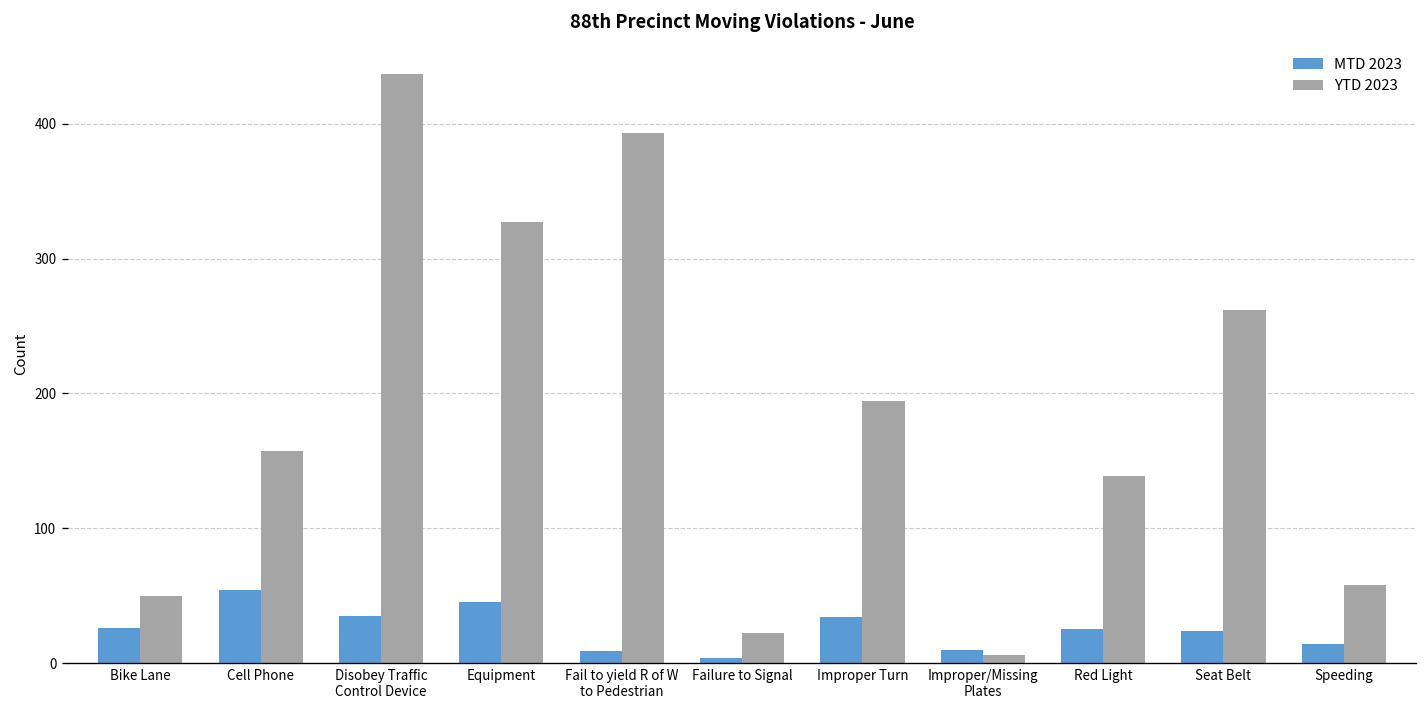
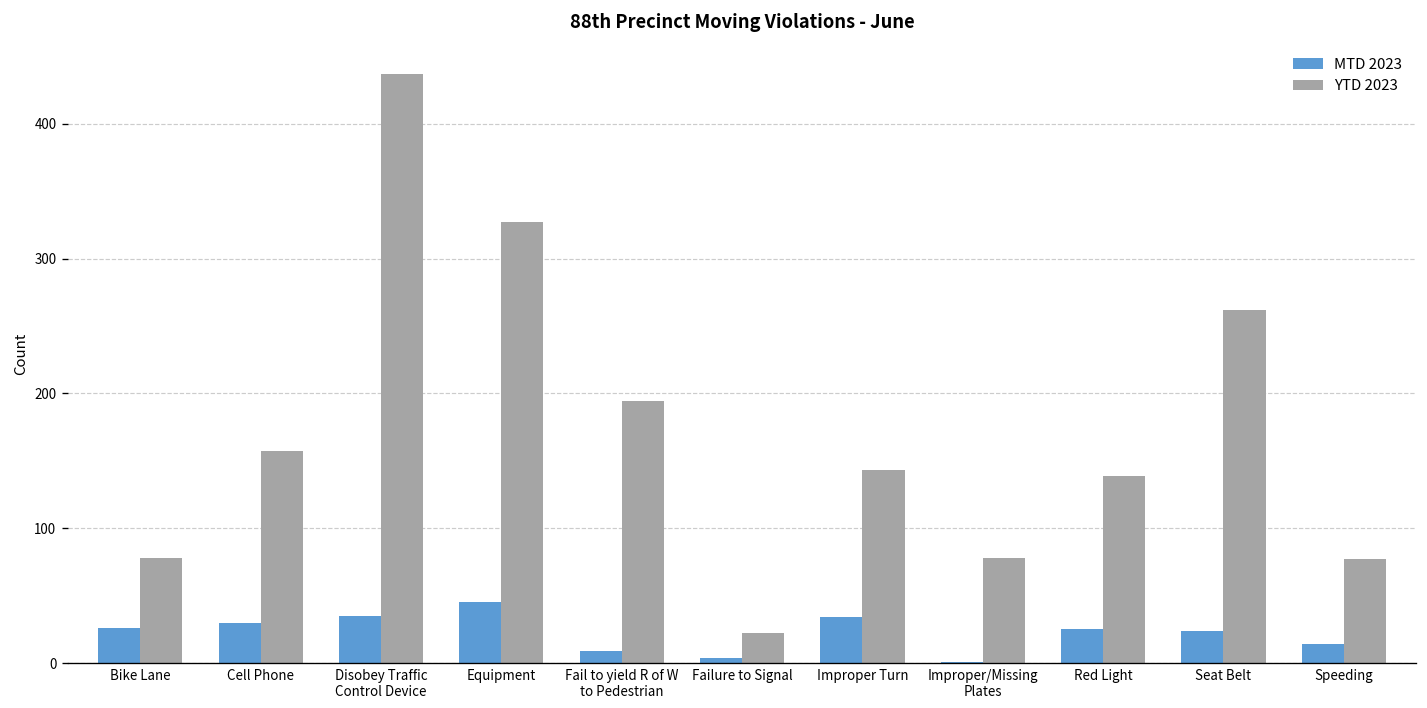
  {
    "MTD 2023": {
      "Bike Lane": 26,
-     "Cell Phone": 54,
+     "Cell Phone": 30,
      "Disobey Traffic Control Device": 35,
      "Equipment": 45,
      "Fail to yield R of W to Pedestrian": 9,
      "Failure to Signal": 4,
      "Improper Turn": 34,
-     "Improper/Missing Plates": 10,
+     "Improper/Missing Plates": 1,
      "Red Light": 25,
      "Seat Belt": 24,
      "Speeding": 14
    },
    "YTD 2023": {
-     "Bike Lane": 50,
+     "Bike Lane": 78,
      "Cell Phone": 157,
      "Disobey Traffic Control Device": 437,
      "Equipment": 327,
-     "Fail to yield R of W to Pedestrian": 393,
+     "Fail to yield R of W to Pedestrian": 194,
      "Failure to Signal": 22,
-     "Improper Turn": 194,
-     "Improper/Missing Plates": 6,
+     "Improper Turn": 143,
+     "Improper/Missing Plates": 78,
      "Red Light": 139,
      "Seat Belt": 262,
-     "Speeding": 58
+     "Speeding": 77
    }
  }
